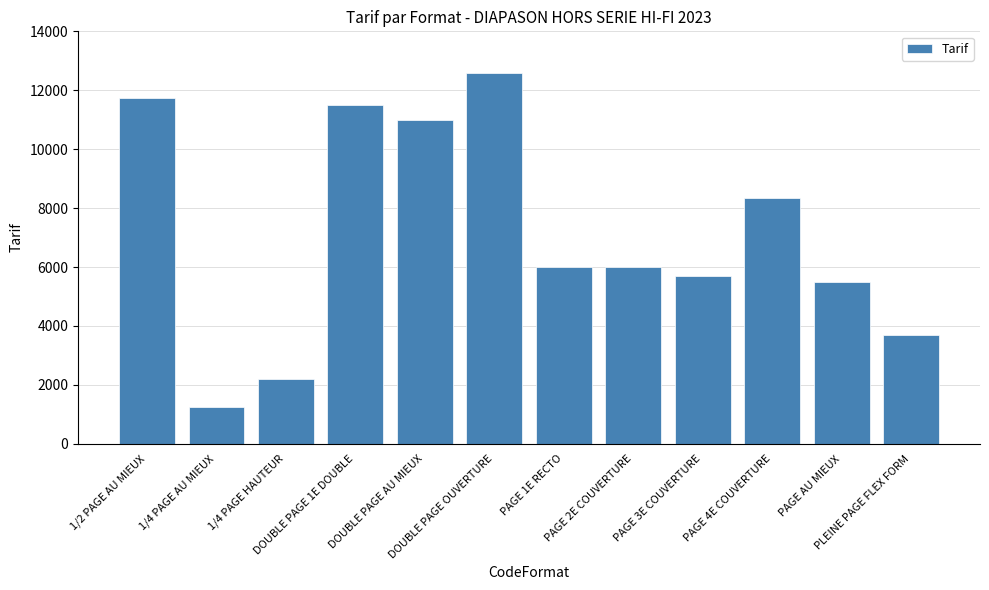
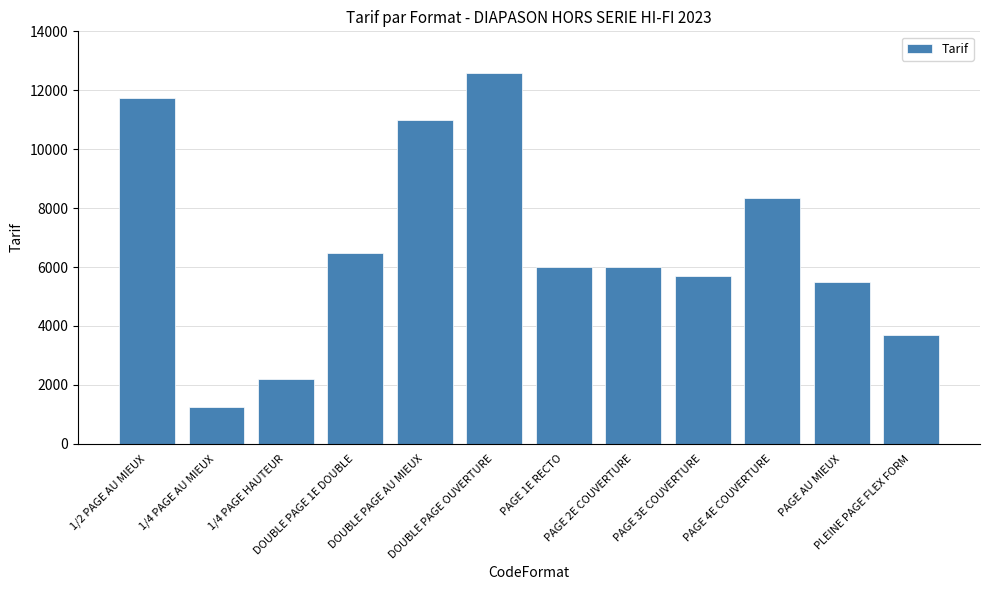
  {
    "1/2 PAGE AU MIEUX": 11700,
    "1/4 PAGE AU MIEUX": 1200,
    "1/4 PAGE HAUTEUR": 2200,
-   "DOUBLE PAGE 1E DOUBLE": 11500,
+   "DOUBLE PAGE 1E DOUBLE": 6500,
    "DOUBLE PAGE AU MIEUX": 11000,
    "DOUBLE PAGE OUVERTURE": 12600,
    "PAGE 1E RECTO": 6000,
    "PAGE 2E COUVERTURE": 6000,
    "PAGE 3E COUVERTURE": 5700,
    "PAGE 4E COUVERTURE": 8300,
    "PAGE AU MIEUX": 5500,
    "PLEINE PAGE FLEX FORM": 3700
  }
